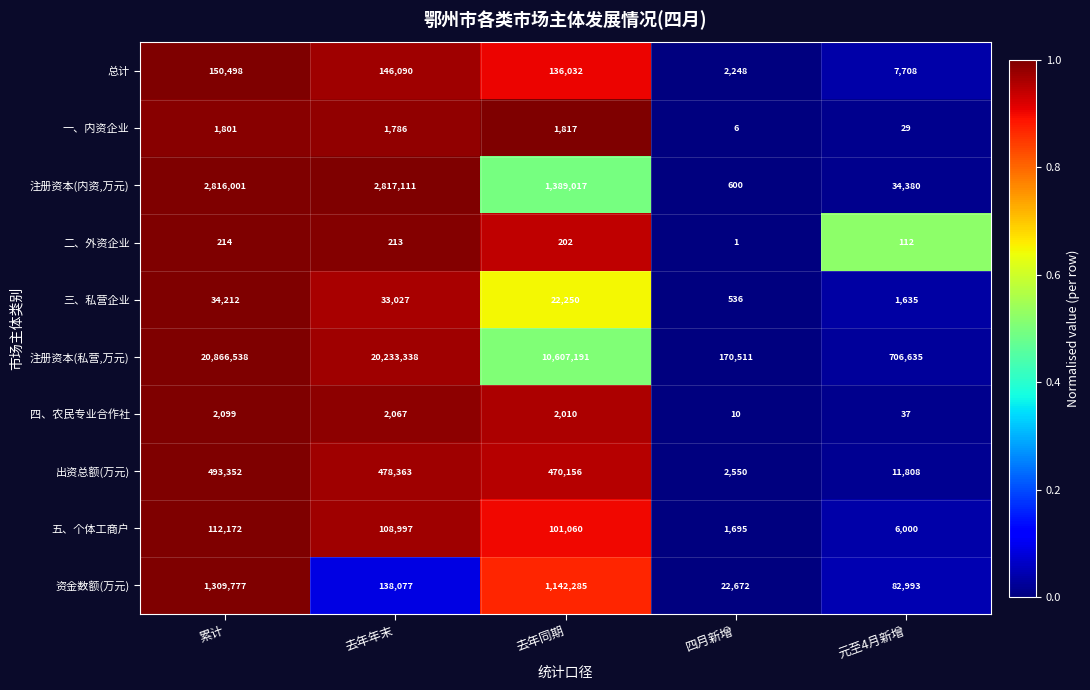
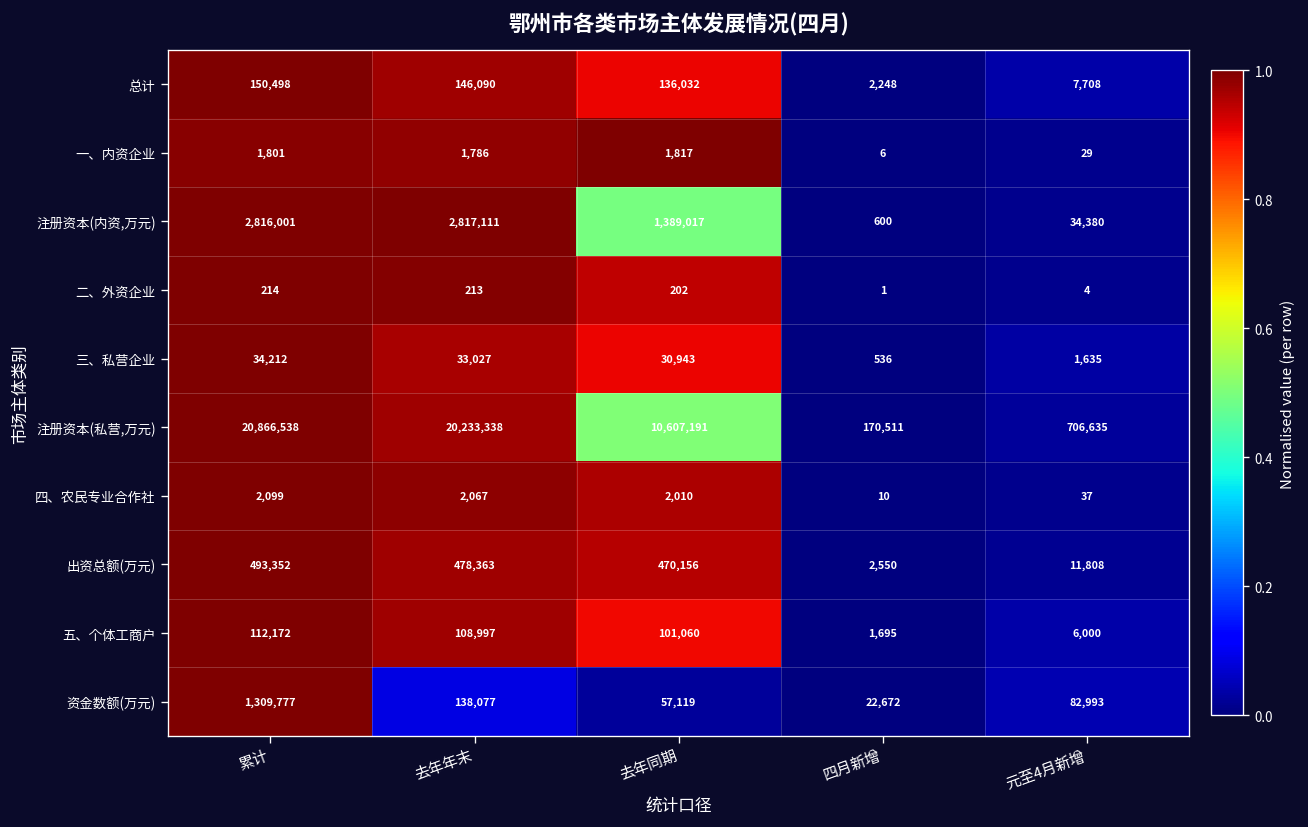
  {
    "二、外资企业": {
-     "元至4月新增": "112"
+     "元至4月新增": "4"
    },
    "三、私营企业": {
-     "去年同期": "22,250"
+     "去年同期": "30,943"
    },
    "资金数额(万元)": {
-     "去年同期": "1,142,285"
+     "去年同期": "57,119"
    }
  }
